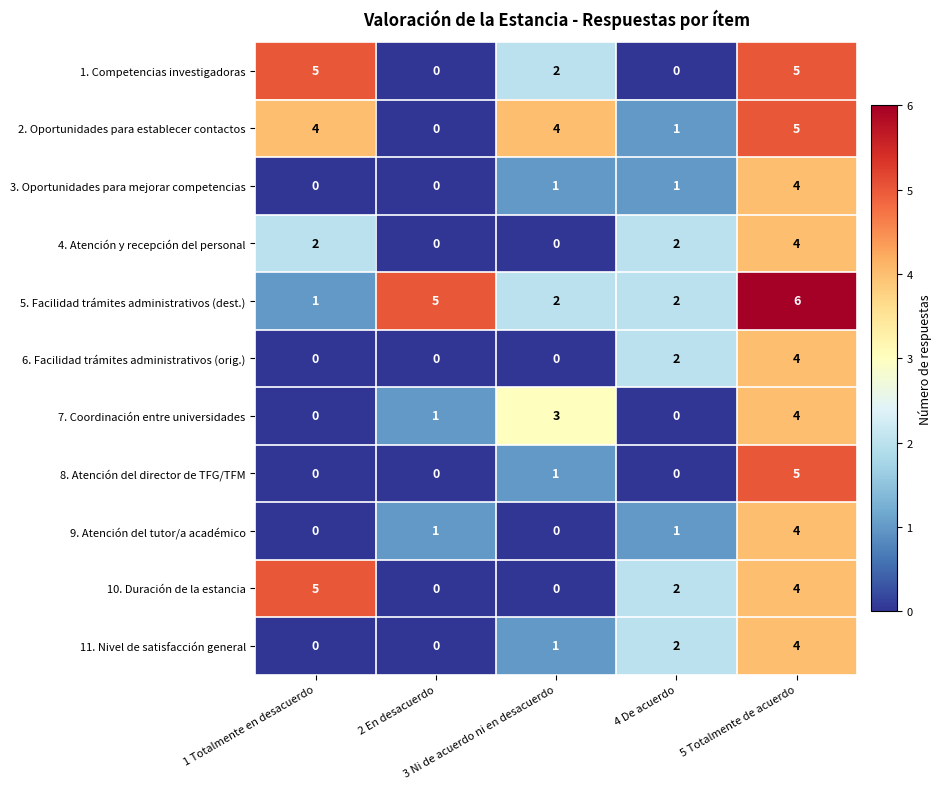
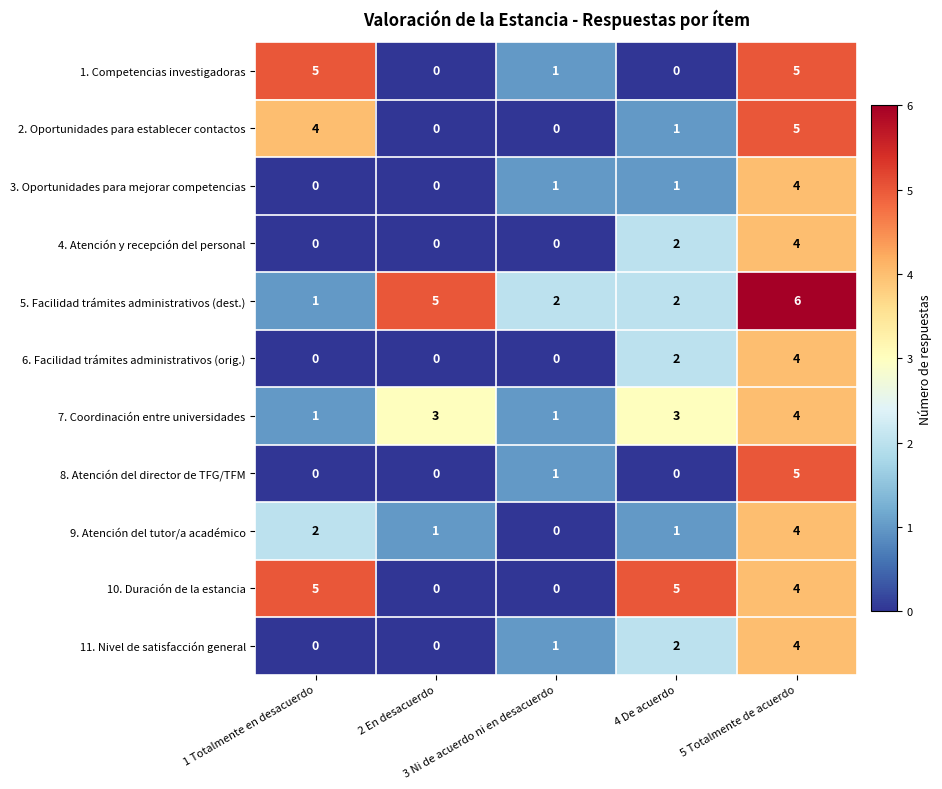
  {
    "1. Competencias investigadoras": {
      "1 Totalmente en desacuerdo": 5,
      "2 En desacuerdo": 0,
-     "3 Ni de acuerdo ni en desacuerdo": 2,
+     "3 Ni de acuerdo ni en desacuerdo": 1,
      "4 De acuerdo": 0,
      "5 Totalmente de acuerdo": 5
    },
    "2. Oportunidades para establecer contactos": {
      "1 Totalmente en desacuerdo": 4,
      "2 En desacuerdo": 0,
-     "3 Ni de acuerdo ni en desacuerdo": 4,
+     "3 Ni de acuerdo ni en desacuerdo": 0,
      "4 De acuerdo": 1,
      "5 Totalmente de acuerdo": 5
    },
    "3. Oportunidades para mejorar competencias": {
      "1 Totalmente en desacuerdo": 0,
      "2 En desacuerdo": 0,
      "3 Ni de acuerdo ni en desacuerdo": 1,
      "4 De acuerdo": 1,
      "5 Totalmente de acuerdo": 4
    },
    "4. Atención y recepción del personal": {
-     "1 Totalmente en desacuerdo": 2,
+     "1 Totalmente en desacuerdo": 0,
      "2 En desacuerdo": 0,
      "3 Ni de acuerdo ni en desacuerdo": 0,
      "4 De acuerdo": 2,
      "5 Totalmente de acuerdo": 4
    },
    "5. Facilidad trámites administrativos (dest.)": {
      "1 Totalmente en desacuerdo": 1,
      "2 En desacuerdo": 5,
      "3 Ni de acuerdo ni en desacuerdo": 2,
      "4 De acuerdo": 2,
      "5 Totalmente de acuerdo": 6
    },
    "6. Facilidad trámites administrativos (orig.)": {
      "1 Totalmente en desacuerdo": 0,
      "2 En desacuerdo": 0,
      "3 Ni de acuerdo ni en desacuerdo": 0,
      "4 De acuerdo": 2,
      "5 Totalmente de acuerdo": 4
    },
    "7. Coordinación entre universidades": {
-     "1 Totalmente en desacuerdo": 0,
-     "2 En desacuerdo": 1,
-     "3 Ni de acuerdo ni en desacuerdo": 3,
-     "4 De acuerdo": 0,
+     "1 Totalmente en desacuerdo": 1,
+     "2 En desacuerdo": 3,
+     "3 Ni de acuerdo ni en desacuerdo": 1,
+     "4 De acuerdo": 3,
      "5 Totalmente de acuerdo": 4
    },
    "8. Atención del director de TFG/TFM": {
      "1 Totalmente en desacuerdo": 0,
      "2 En desacuerdo": 0,
      "3 Ni de acuerdo ni en desacuerdo": 1,
      "4 De acuerdo": 0,
      "5 Totalmente de acuerdo": 5
    },
    "9. Atención del tutor/a académico": {
-     "1 Totalmente en desacuerdo": 0,
+     "1 Totalmente en desacuerdo": 2,
      "2 En desacuerdo": 1,
      "3 Ni de acuerdo ni en desacuerdo": 0,
      "4 De acuerdo": 1,
      "5 Totalmente de acuerdo": 4
    },
    "10. Duración de la estancia": {
      "1 Totalmente en desacuerdo": 5,
      "2 En desacuerdo": 0,
      "3 Ni de acuerdo ni en desacuerdo": 0,
-     "4 De acuerdo": 2,
+     "4 De acuerdo": 5,
      "5 Totalmente de acuerdo": 4
    },
    "11. Nivel de satisfacción general": {
      "1 Totalmente en desacuerdo": 0,
      "2 En desacuerdo": 0,
      "3 Ni de acuerdo ni en desacuerdo": 1,
      "4 De acuerdo": 2,
      "5 Totalmente de acuerdo": 4
    }
  }
